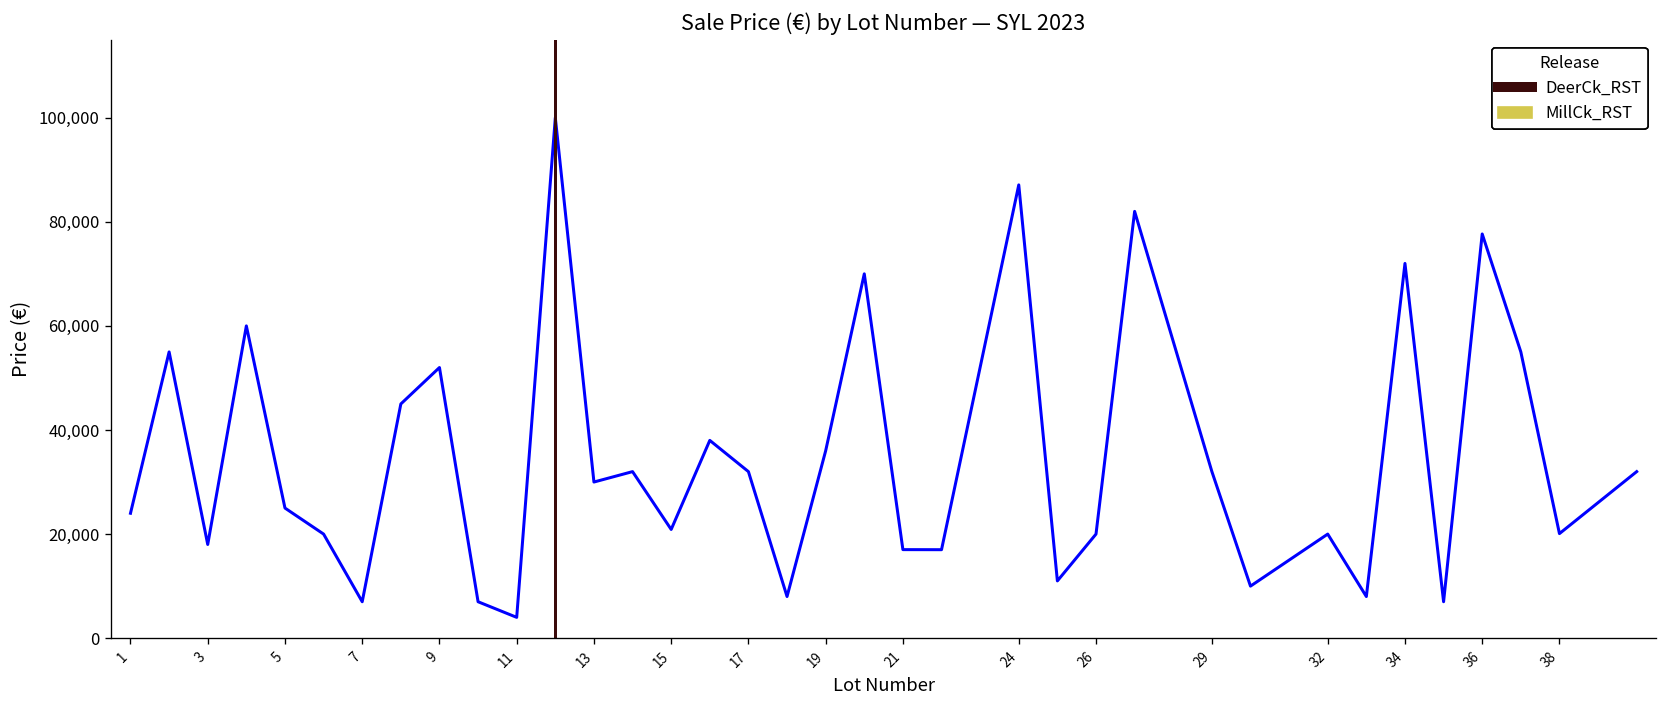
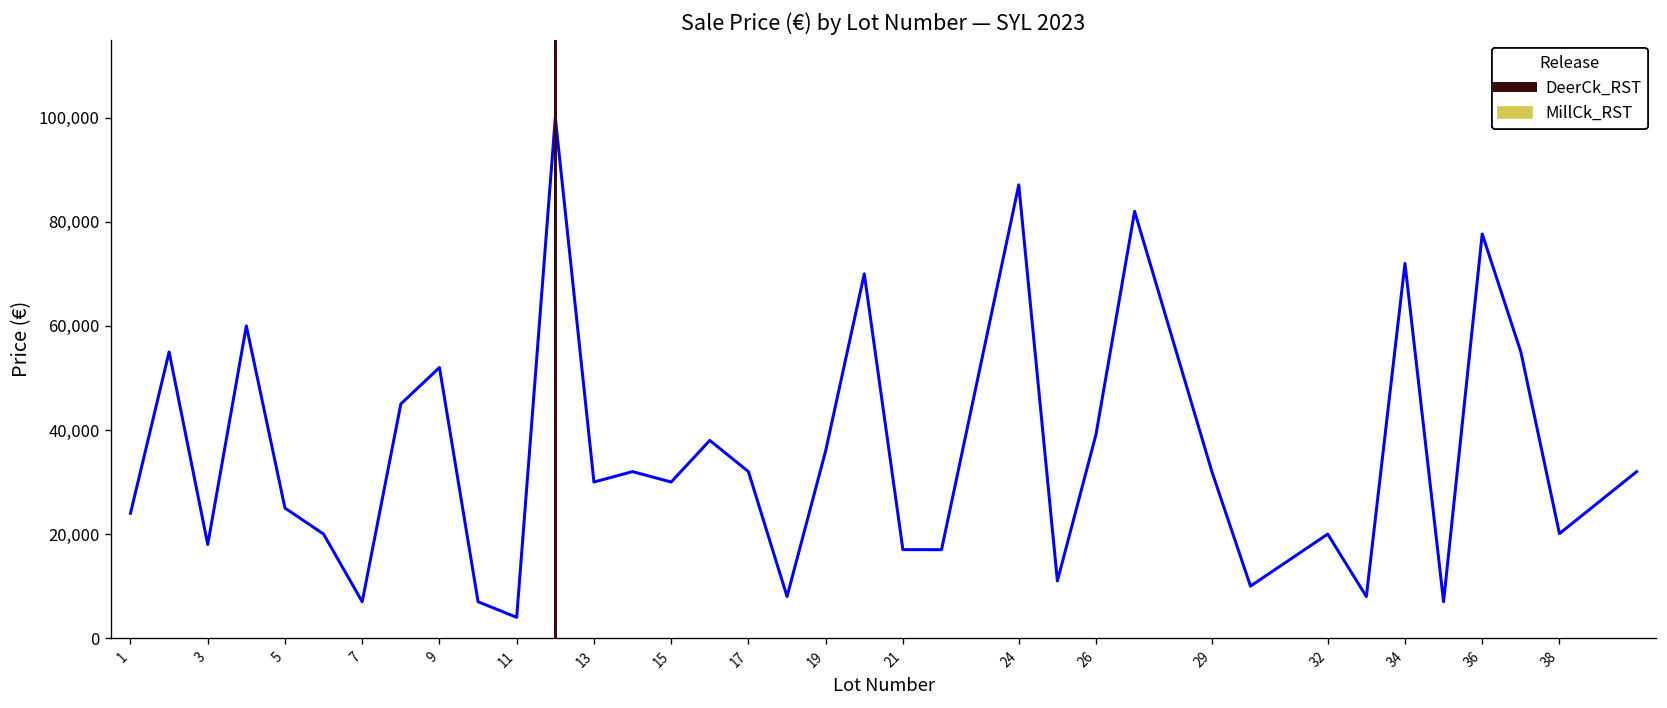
  {
    "1": "24,000",
    "3": "18,000",
    "5": "25,000",
    "7": "7,000",
    "9": "52,000",
    "11": "4,000",
    "13": "30,000",
-   "15": "21,000",
+   "15": "30,000",
    "17": "32,000",
    "19": "36,000",
    "21": "17,000",
    "24": "87,000",
-   "26": "20,000",
+   "26": "39,000",
    "29": "32,000",
    "32": "20,000",
    "34": "72,000",
    "36": "78,000",
    "38": "20,000"
  }
